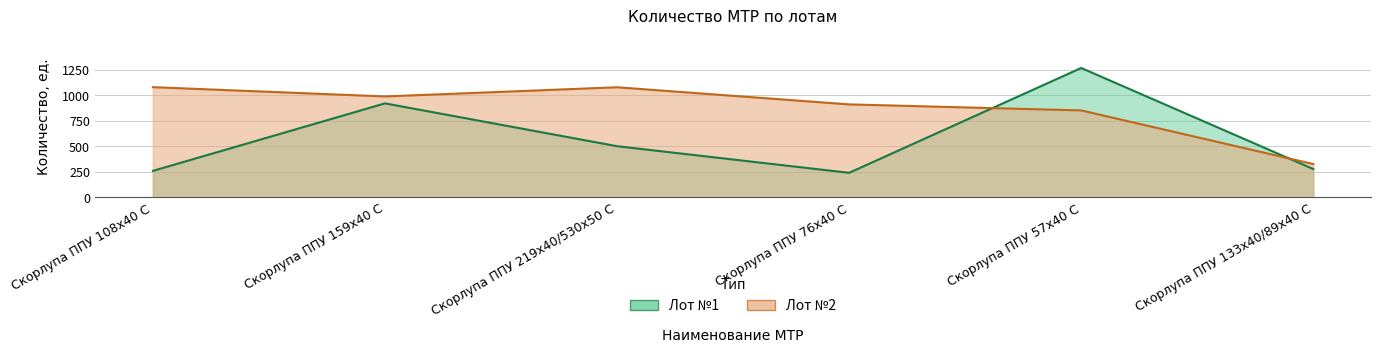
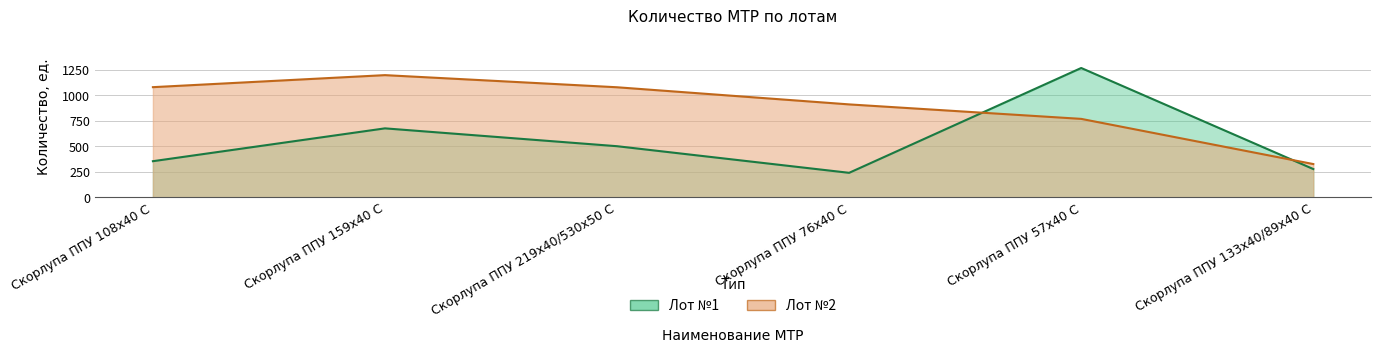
  {
    "Лот №1": {
-     "Скорлупа ППУ 108х40 С": 260,
-     "Скорлупа ППУ 159х40 С": 920,
+     "Скорлупа ППУ 108х40 С": 360,
+     "Скорлупа ППУ 159х40 С": 680,
      "Скорлупа ППУ 219х40/530х50 С": 500,
      "Скорлупа ППУ 76х40 С": 240,
      "Скорлупа ППУ 57х40 С": 1270,
      "Скорлупа ППУ 133х40/89х40 С": 280
    },
    "Лот №2": {
      "Скорлупа ППУ 108х40 С": 1080,
-     "Скорлупа ППУ 159х40 С": 990,
+     "Скорлупа ППУ 159х40 С": 1200,
      "Скорлупа ППУ 219х40/530х50 С": 1080,
      "Скорлупа ППУ 76х40 С": 910,
-     "Скорлупа ППУ 57х40 С": 850,
+     "Скорлупа ППУ 57х40 С": 770,
      "Скорлупа ППУ 133х40/89х40 С": 330
    }
  }
